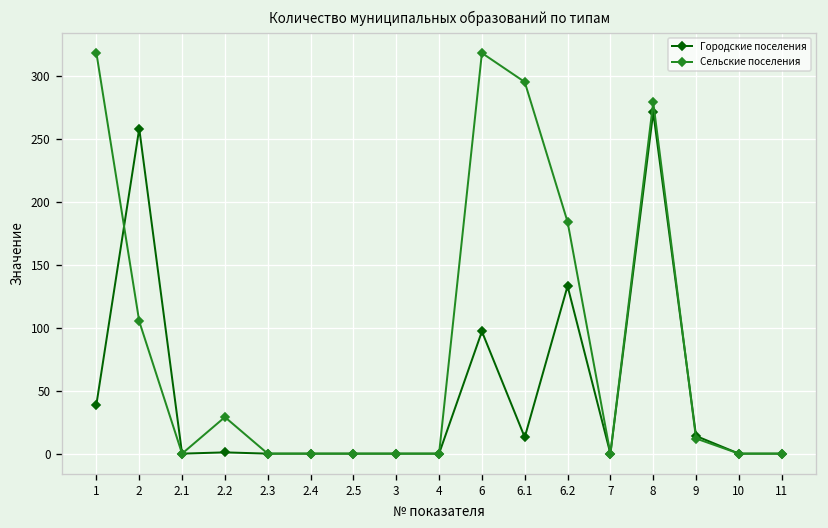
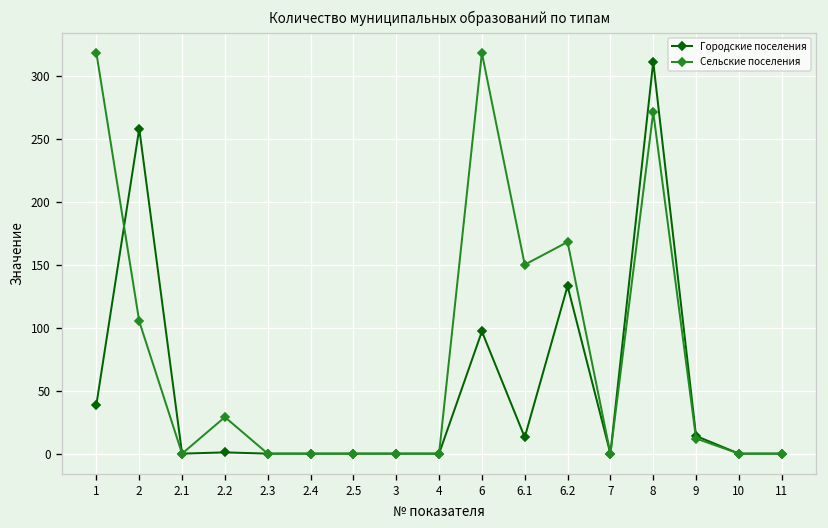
  {
    "Городские поселения": {
      "1": 39,
      "2": 258,
      "2.2": 1,
      "6": 97,
      "6.1": 13,
      "6.2": 133,
-     "8": 271
+     "8": 311
    },
    "Сельские поселения": {
      "1": 318,
      "2": 105,
      "2.2": 29,
      "6": 318,
-     "6.1": 295,
-     "6.2": 184,
-     "8": 279
+     "6.1": 150,
+     "6.2": 168,
+     "8": 271
    }
  }
